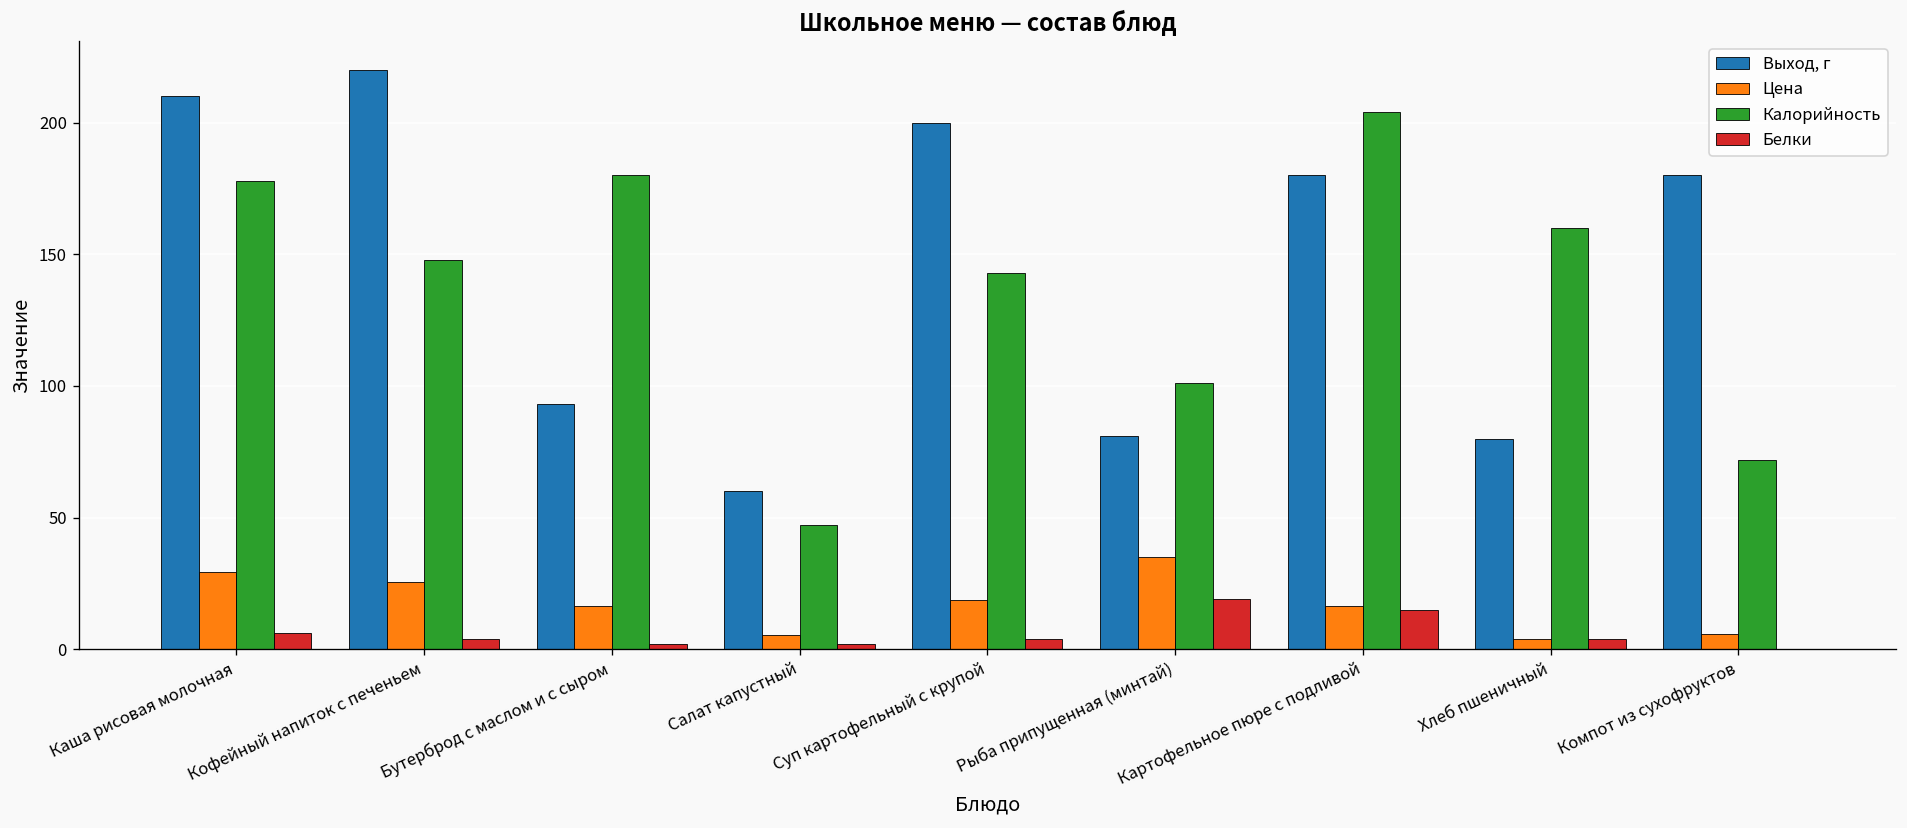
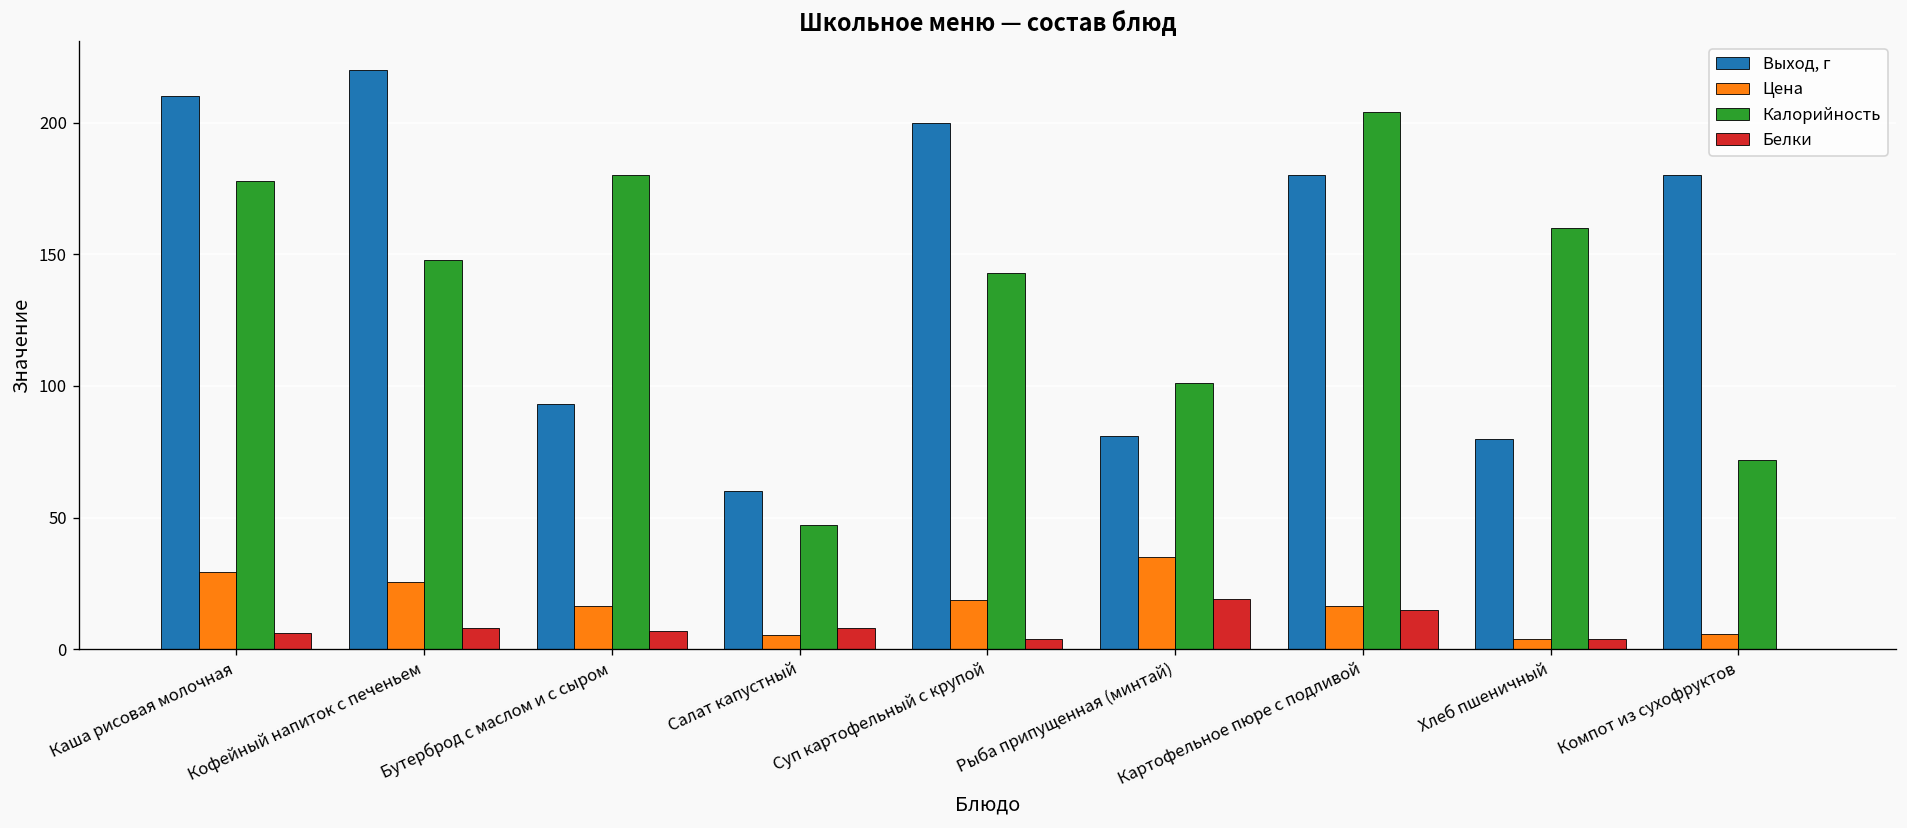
  {
    "Выход, г": {
      "Каша рисовая молочная": 210,
      "Кофейный напиток с печеньем": 220,
      "Бутерброд с маслом и с сыром": 93,
      "Салат капустный": 60,
      "Суп картофельный с крупой": 200,
      "Рыба припущенная (минтай)": 81,
      "Картофельное пюре с подливой": 180,
      "Хлеб пшеничный": 80,
      "Компот из сухофруктов": 180
    },
    "Цена": {
      "Каша рисовая молочная": 29,
      "Кофейный напиток с печеньем": 26,
      "Бутерброд с маслом и с сыром": 16,
      "Салат капустный": 5,
      "Суп картофельный с крупой": 19,
      "Рыба припущенная (минтай)": 35,
      "Картофельное пюре с подливой": 16,
      "Хлеб пшеничный": 4,
      "Компот из сухофруктов": 6
    },
    "Калорийность": {
      "Каша рисовая молочная": 178,
      "Кофейный напиток с печеньем": 148,
      "Бутерброд с маслом и с сыром": 180,
      "Салат капустный": 47,
      "Суп картофельный с крупой": 143,
      "Рыба припущенная (минтай)": 101,
      "Картофельное пюре с подливой": 204,
      "Хлеб пшеничный": 160,
      "Компот из сухофруктов": 72
    },
    "Белки": {
      "Каша рисовая молочная": 6,
-     "Кофейный напиток с печеньем": 4,
-     "Бутерброд с маслом и с сыром": 2,
-     "Салат капустный": 2,
+     "Кофейный напиток с печеньем": 8,
+     "Бутерброд с маслом и с сыром": 7,
+     "Салат капустный": 8,
      "Суп картофельный с крупой": 4,
      "Рыба припущенная (минтай)": 19,
      "Картофельное пюре с подливой": 15,
      "Хлеб пшеничный": 4,
      "Компот из сухофруктов": 0
    }
  }
